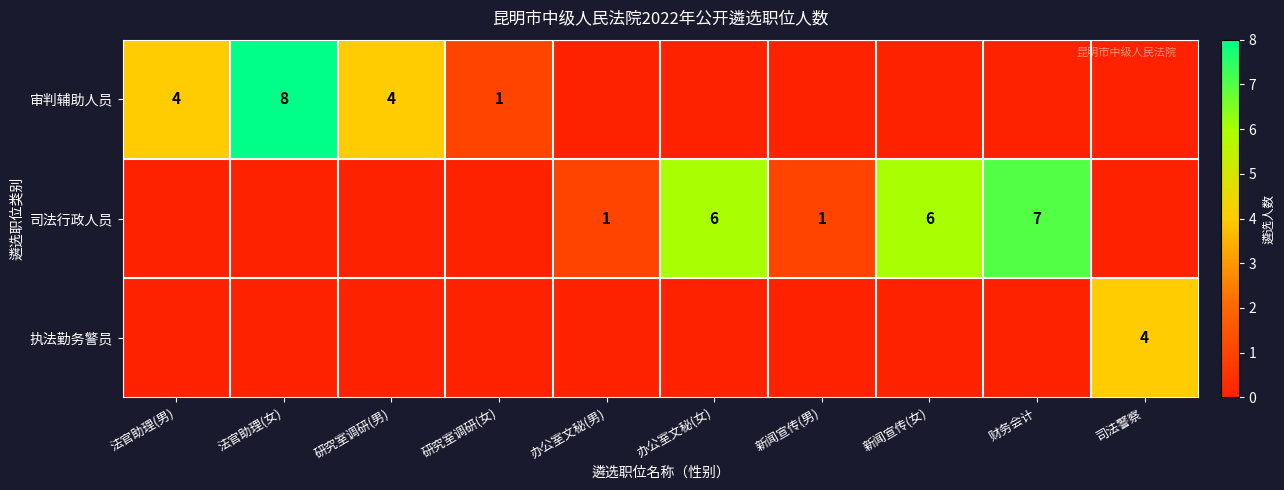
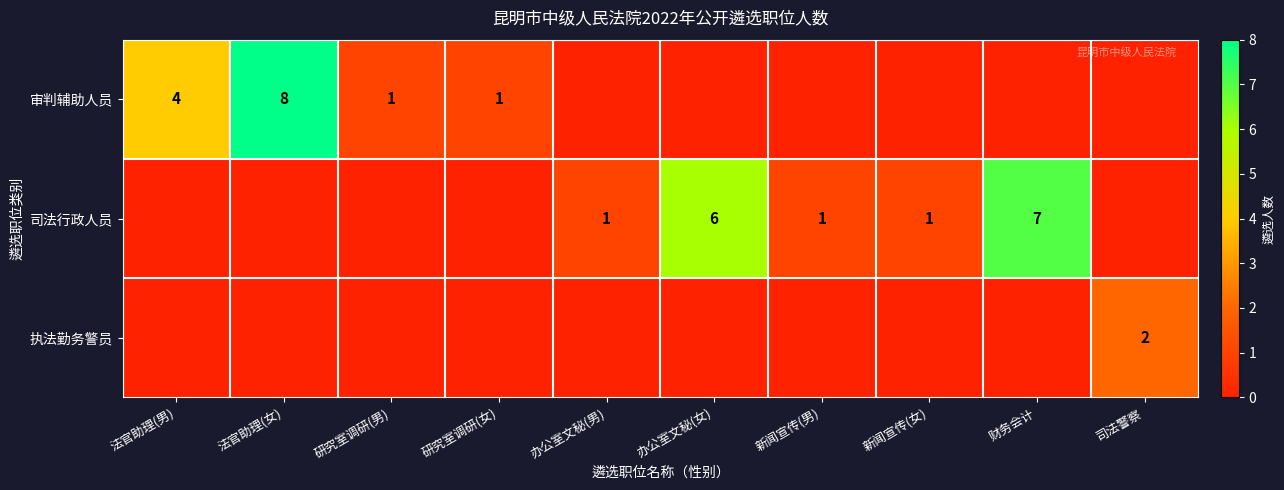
  {
    "审判辅助人员": {
      "法官助理(男)": 4,
      "法官助理(女)": 8,
-     "研究室调研(男)": 4,
+     "研究室调研(男)": 1,
      "研究室调研(女)": 1
    },
    "司法行政人员": {
      "办公室文秘(男)": 1,
      "办公室文秘(女)": 6,
      "新闻宣传(男)": 1,
-     "新闻宣传(女)": 6,
+     "新闻宣传(女)": 1,
      "财务会计": 7
    },
    "执法勤务警员": {
-     "司法警察": 4
+     "司法警察": 2
    }
  }
